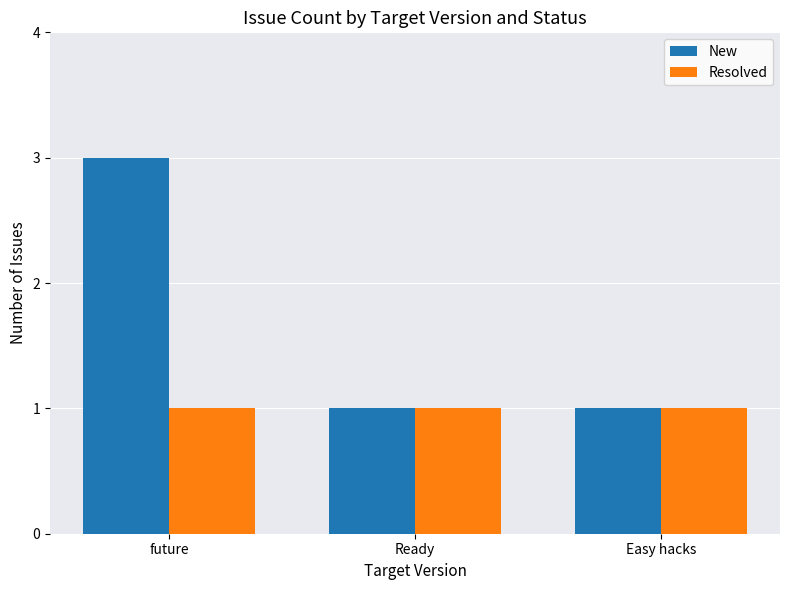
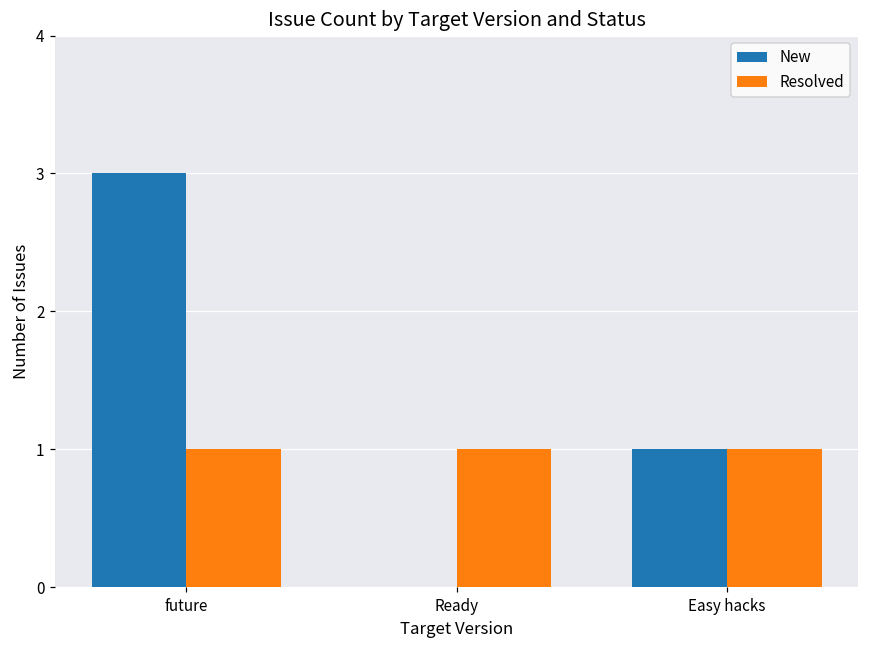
  {
    "New": {
      "future": 3,
-     "Ready": 1,
+     "Ready": 0,
      "Easy hacks": 1
    },
    "Resolved": {
      "future": 1,
      "Ready": 1,
      "Easy hacks": 1
    }
  }
